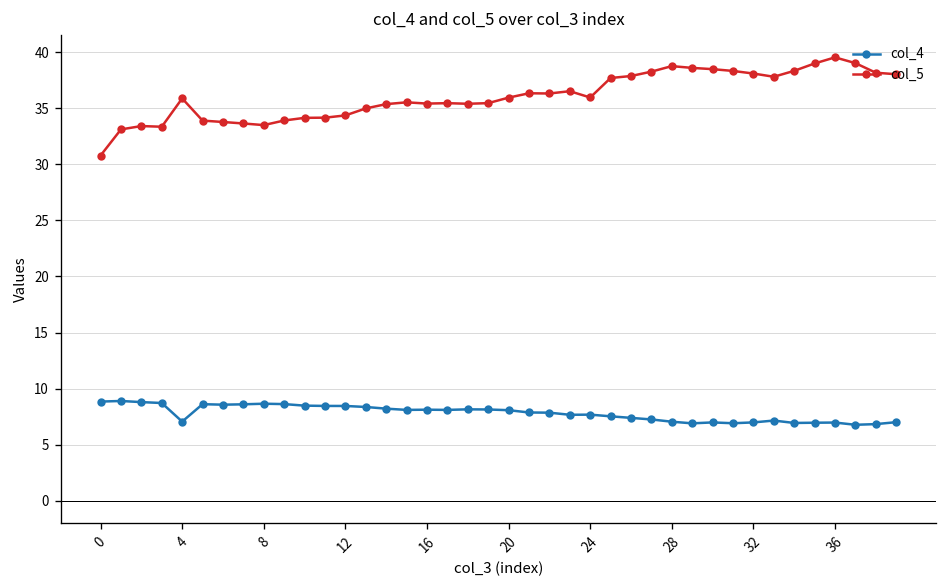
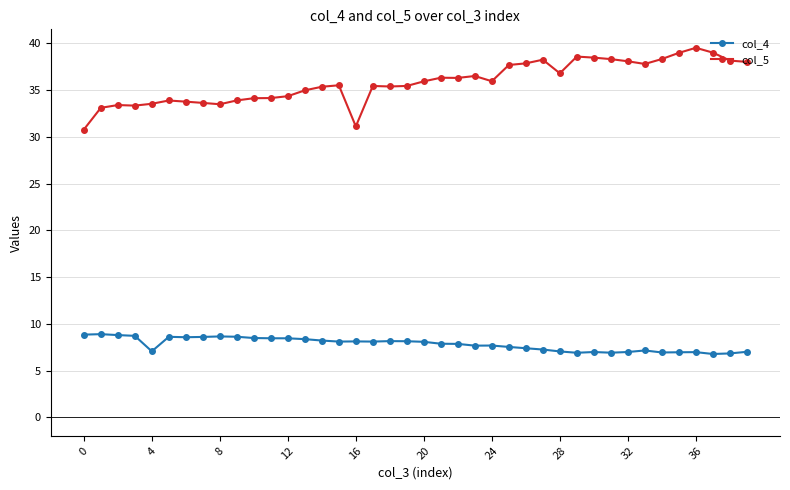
  {
    "col_4": {
      "0": 9,
      "4": 7,
      "8": 9,
      "12": 8,
      "16": 8,
      "20": 8,
      "24": 8,
      "28": 7,
      "32": 7,
      "36": 7
    },
    "col_5": {
      "0": 31,
-     "4": 36,
+     "4": 34,
      "8": 33,
      "12": 34,
-     "16": 35,
+     "16": 31,
      "20": 36,
      "24": 36,
-     "28": 39,
+     "28": 37,
      "32": 38,
      "36": 40
    }
  }
